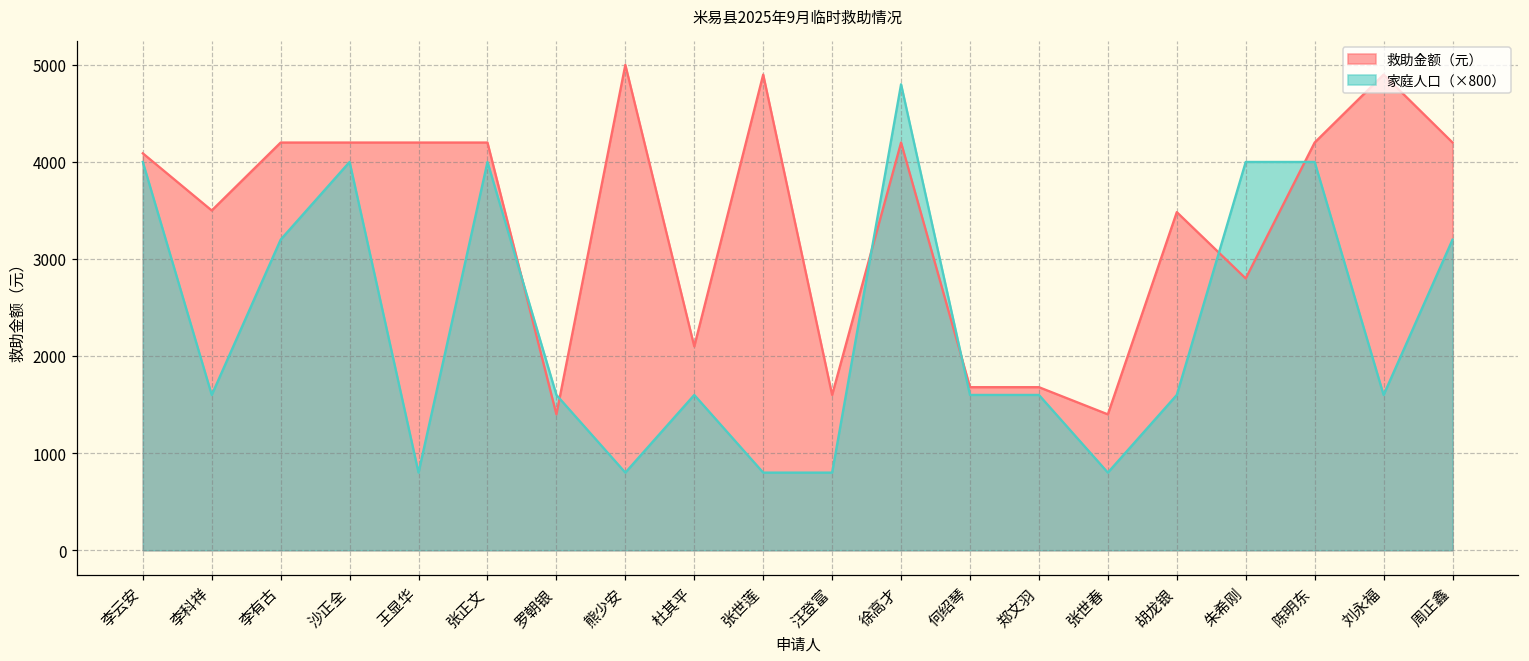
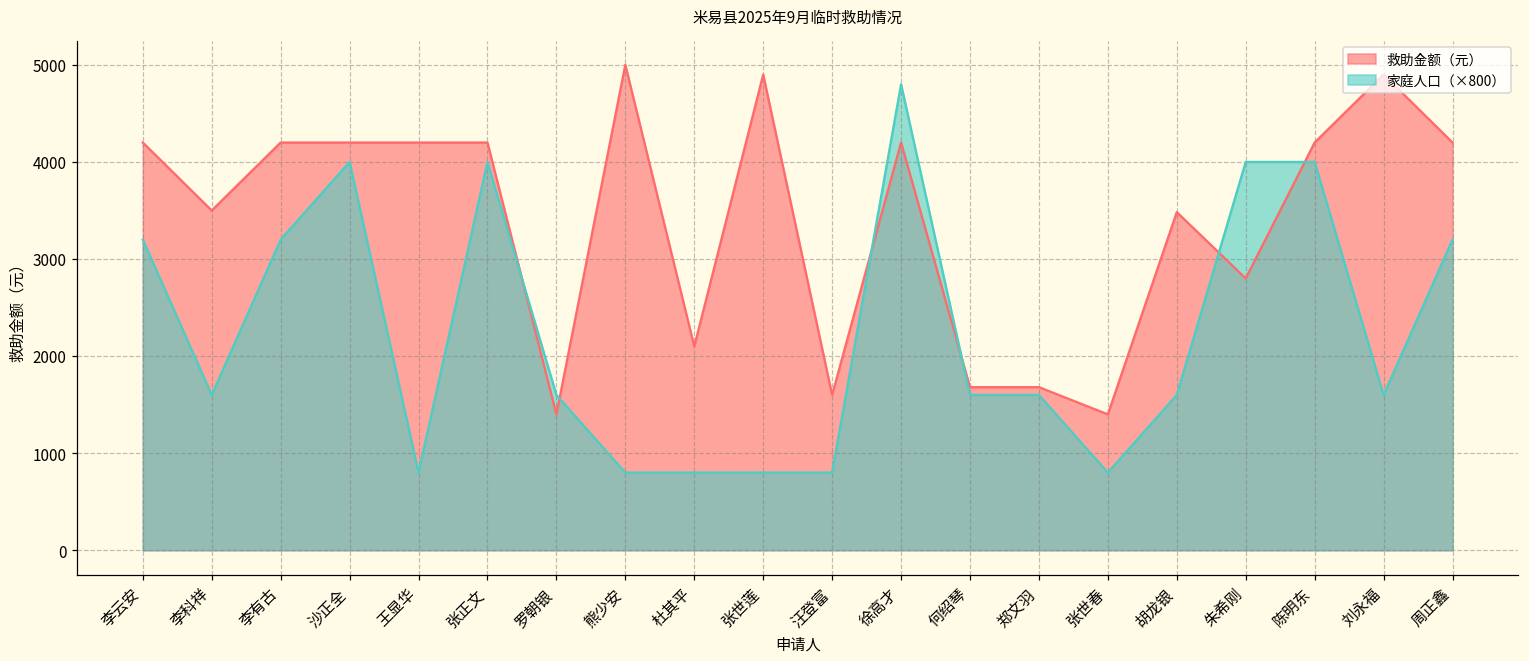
  {
    "救助金额（元）": {
-     "李云安": 4100,
+     "李云安": 4200,
      "李科祥": 3500,
      "李有古": 4200,
      "沙正全": 4200,
      "王显华": 4200,
      "张正文": 4200,
      "罗朝银": 1400,
      "熊少安": 5000,
      "杜其平": 2100,
      "张世莲": 4900,
      "汪登富": 1600,
      "徐高才": 4200,
      "何绍琴": 1700,
      "郑文羽": 1700,
      "张世春": 1400,
      "胡龙银": 3500,
      "朱希刚": 2800,
      "陈明东": 4200,
      "周正鑫": 4200
    },
    "家庭人口（×800）": {
-     "李云安": 4000,
+     "李云安": 3200,
      "李科祥": 1600,
      "李有古": 3200,
      "沙正全": 4000,
      "王显华": 800,
      "张正文": 4000,
      "罗朝银": 1600,
      "熊少安": 800,
-     "杜其平": 1600,
+     "杜其平": 800,
      "张世莲": 800,
      "汪登富": 800,
      "徐高才": 4800,
      "何绍琴": 1600,
      "郑文羽": 1600,
      "张世春": 800,
      "胡龙银": 1600,
      "朱希刚": 4000,
      "陈明东": 4000,
      "刘永福": 1600,
      "周正鑫": 3200
    }
  }
